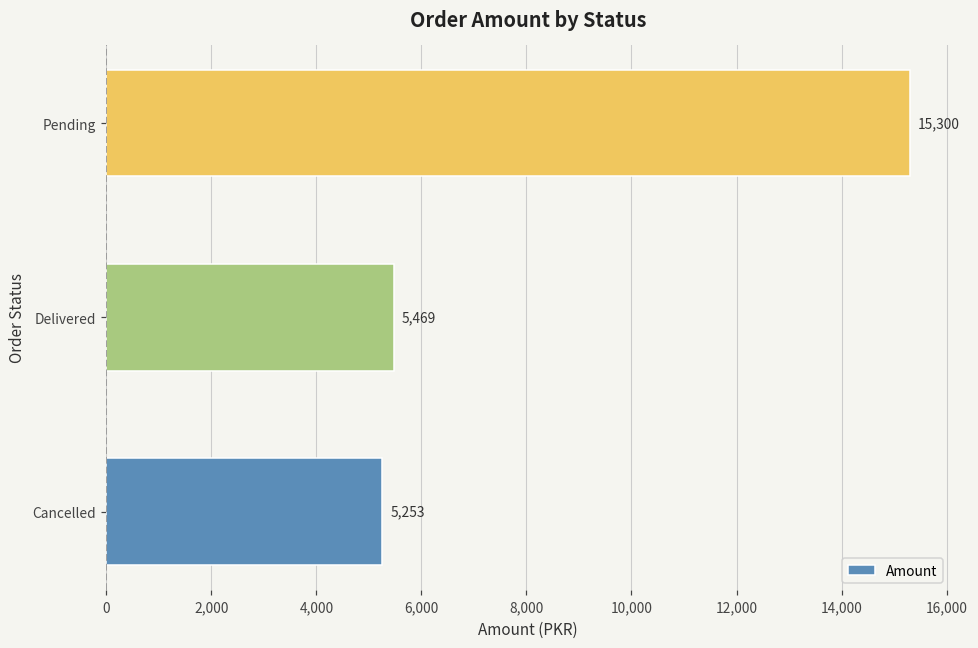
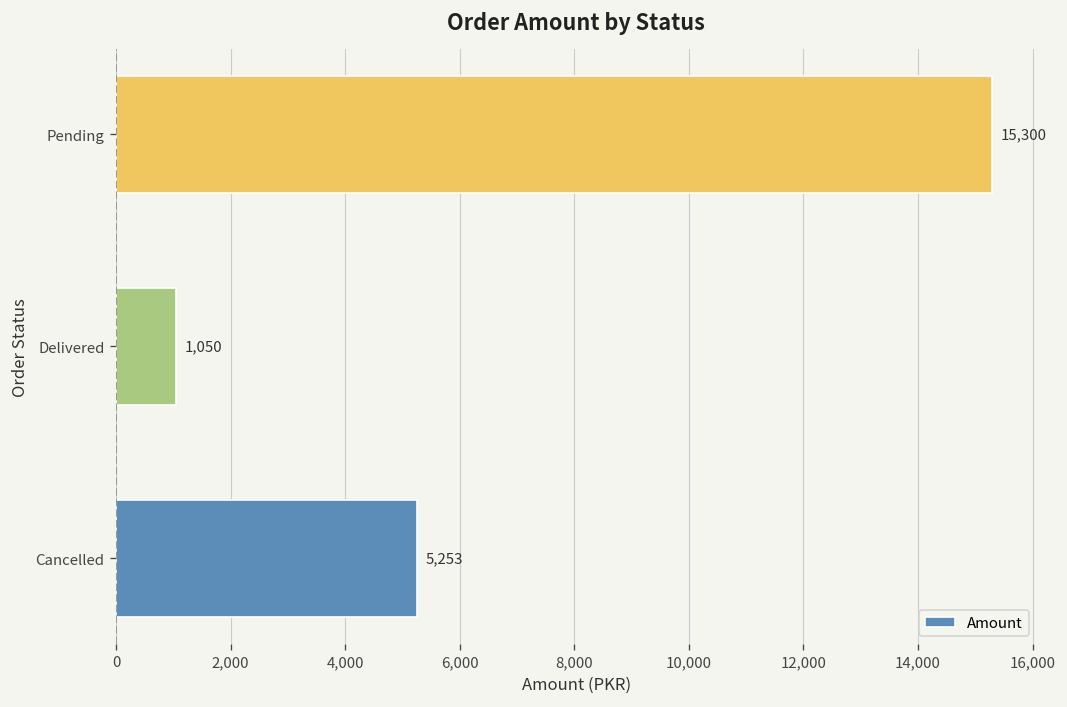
  {
    "Pending": "15,300",
-   "Delivered": "5,469",
+   "Delivered": "1,050",
    "Cancelled": "5,253"
  }
